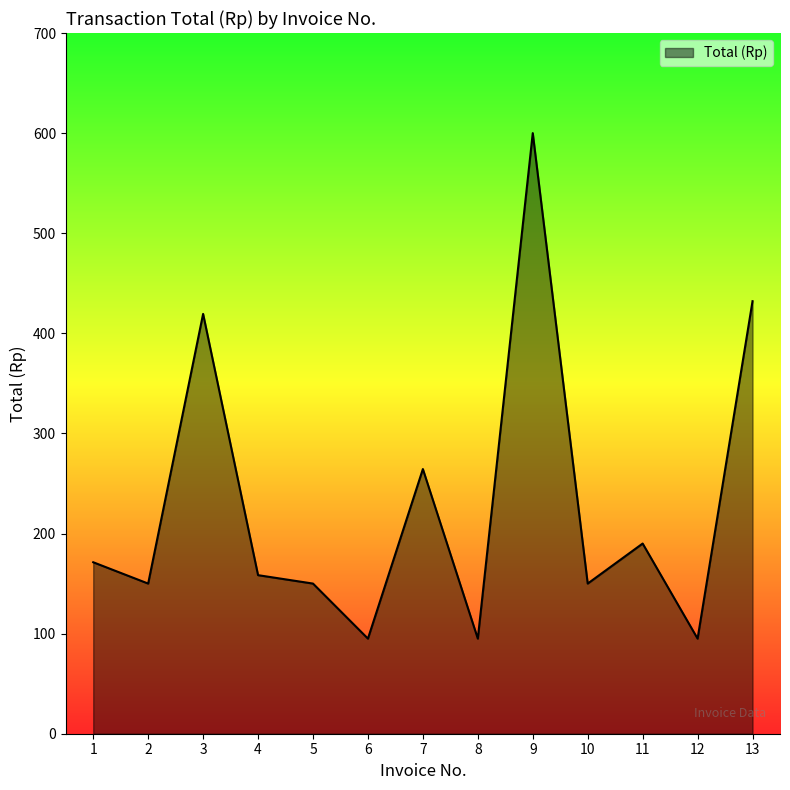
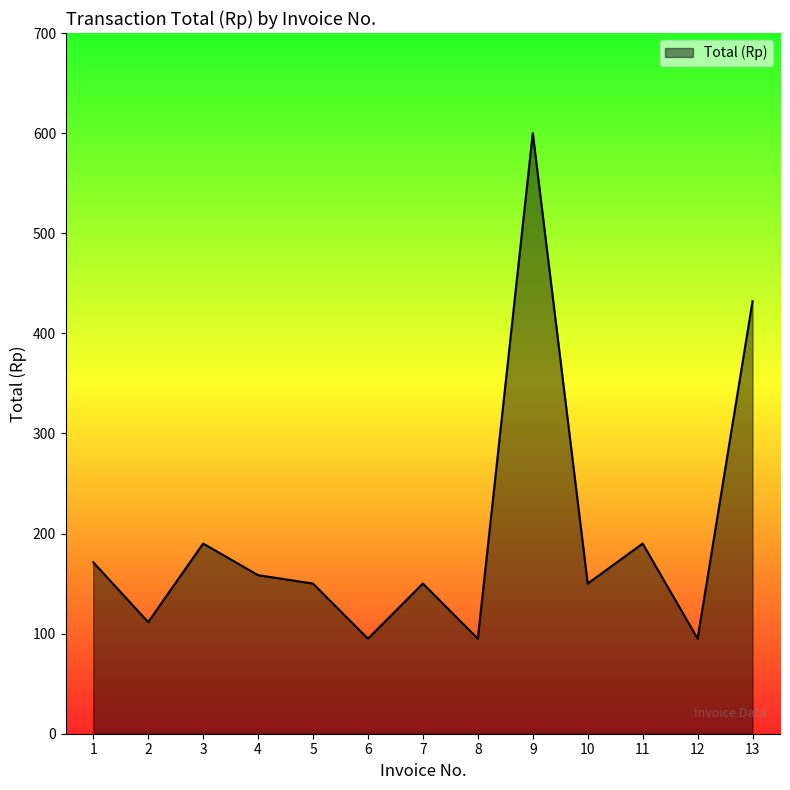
  {
    "1": 171,
-   "2": 150,
-   "3": 419,
+   "2": 112,
+   "3": 190,
    "4": 158,
    "5": 150,
    "6": 95,
-   "7": 264,
+   "7": 150,
    "8": 95,
    "9": 600,
    "10": 150,
    "11": 190,
    "12": 95,
    "13": 432
  }
